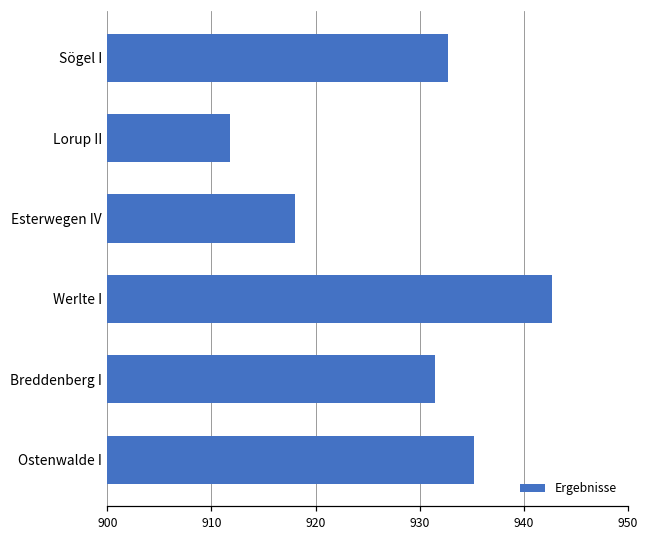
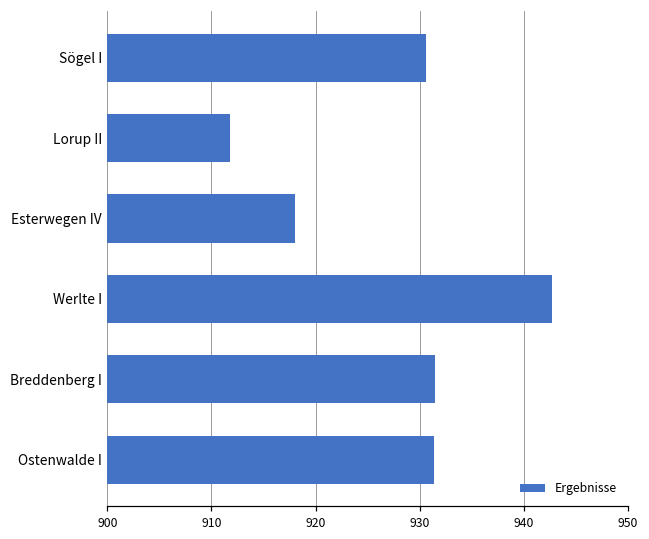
  {
-   "Sögel I": 933,
+   "Sögel I": 931,
    "Lorup II": 912,
    "Esterwegen IV": 918,
    "Werlte I": 943,
    "Breddenberg I": 932,
-   "Ostenwalde I": 935
+   "Ostenwalde I": 931
  }
